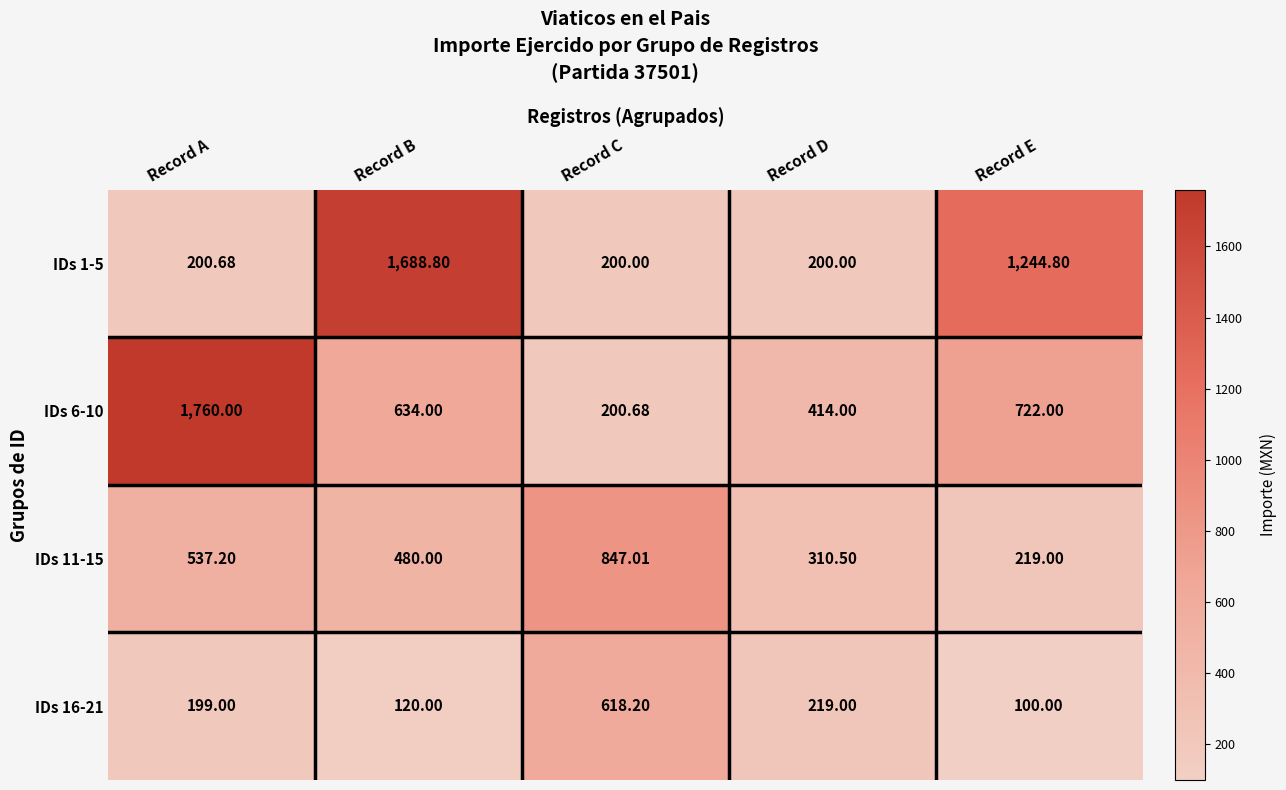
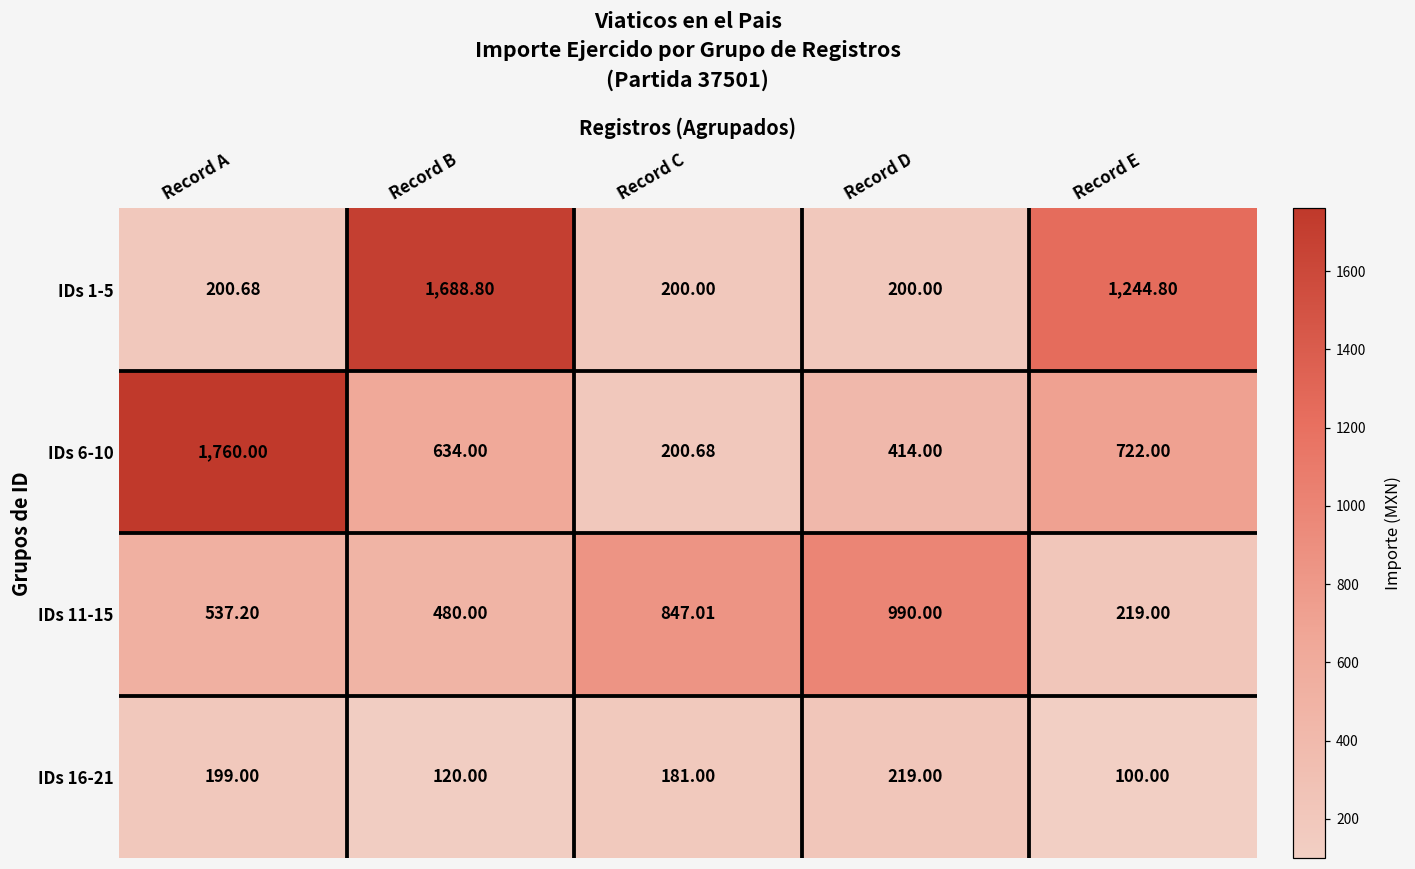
  {
    "IDs 1-5": {
      "Record A": "200.68",
      "Record B": "1,688.80",
      "Record C": "200.00",
      "Record D": "200.00",
      "Record E": "1,244.80"
    },
    "IDs 6-10": {
      "Record A": "1,760.00",
      "Record B": "634.00",
      "Record C": "200.68",
      "Record D": "414.00",
      "Record E": "722.00"
    },
    "IDs 11-15": {
      "Record A": "537.20",
      "Record B": "480.00",
      "Record C": "847.01",
-     "Record D": "310.50",
+     "Record D": "990.00",
      "Record E": "219.00"
    },
    "IDs 16-21": {
      "Record A": "199.00",
      "Record B": "120.00",
-     "Record C": "618.20",
+     "Record C": "181.00",
      "Record D": "219.00",
      "Record E": "100.00"
    }
  }
